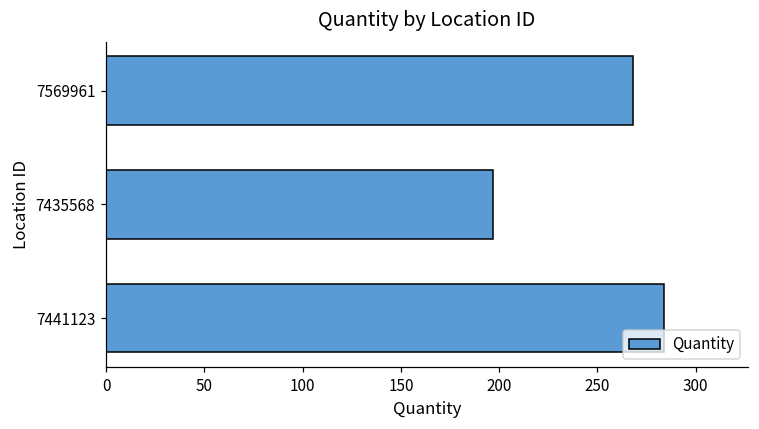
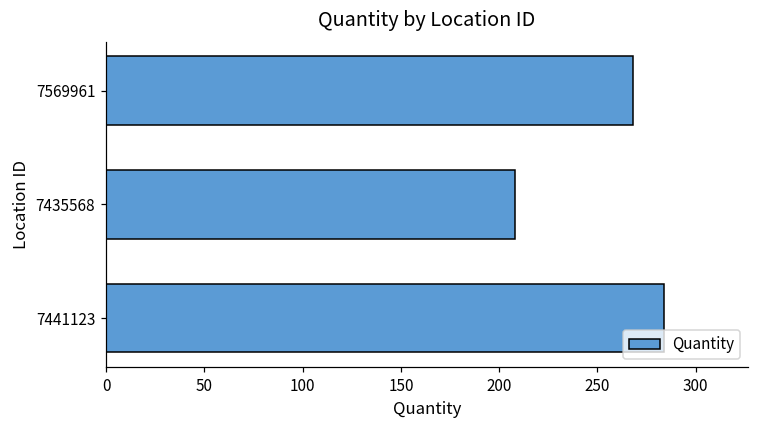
  {
    "7569961": 268,
-   "7435568": 197,
+   "7435568": 208,
    "7441123": 284
  }
